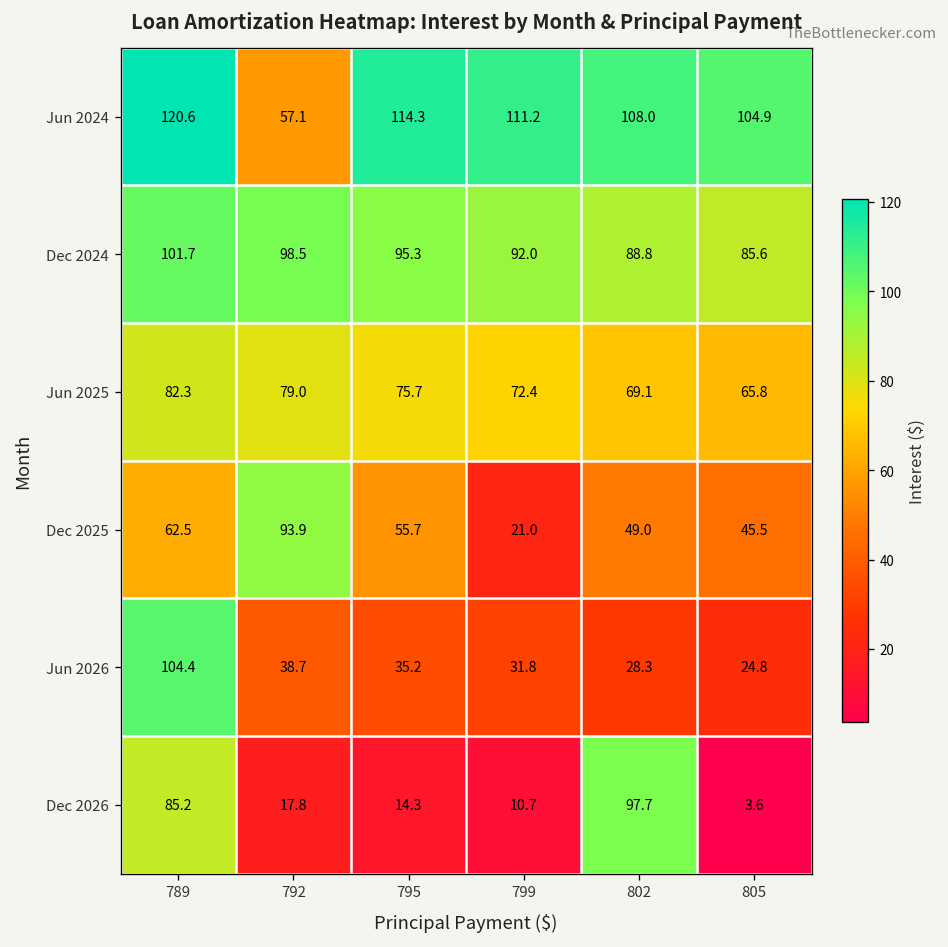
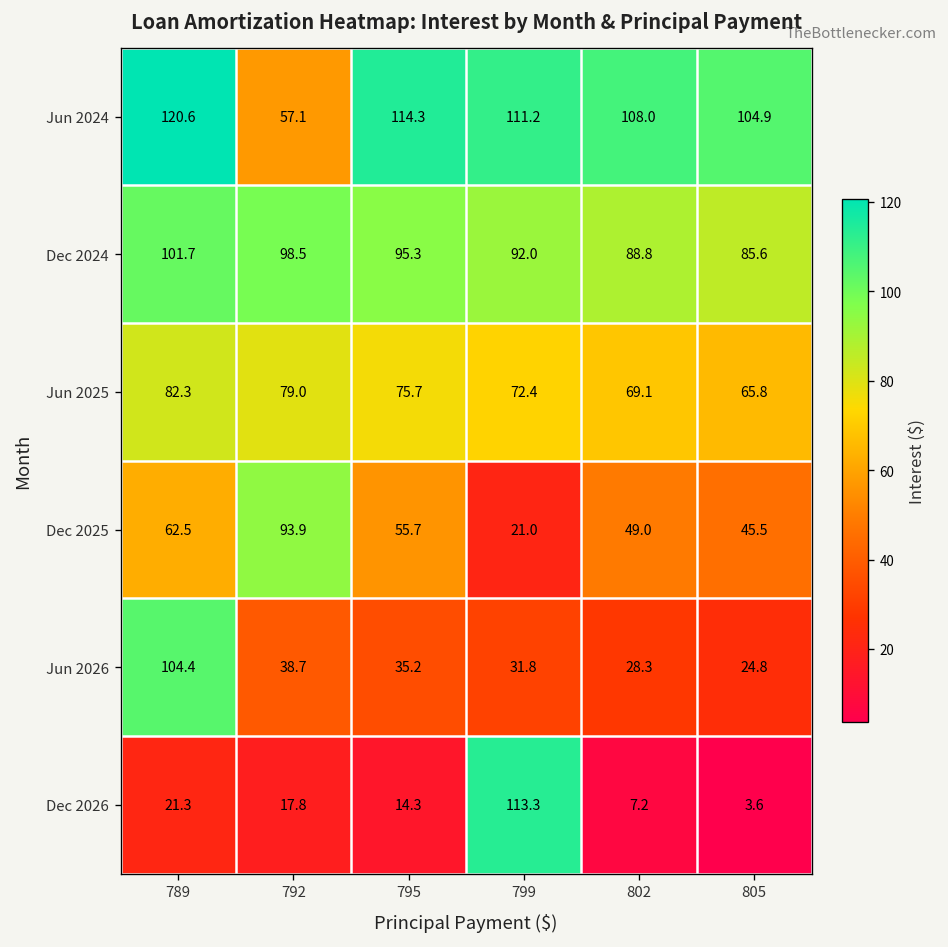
  {
    "Jun 2024": {
      "789": 120.6,
      "792": 57.1,
      "795": 114.3,
      "799": 111.2,
      "802": 108.0,
      "805": 104.9
    },
    "Dec 2024": {
      "789": 101.7,
      "792": 98.5,
      "795": 95.3,
      "799": 92.0,
      "802": 88.8,
      "805": 85.6
    },
    "Jun 2025": {
      "789": 82.3,
      "792": 79.0,
      "795": 75.7,
      "799": 72.4,
      "802": 69.1,
      "805": 65.8
    },
    "Dec 2025": {
      "789": 62.5,
      "792": 93.9,
      "795": 55.7,
      "799": 21.0,
      "802": 49.0,
      "805": 45.5
    },
    "Jun 2026": {
      "789": 104.4,
      "792": 38.7,
      "795": 35.2,
      "799": 31.8,
      "802": 28.3,
      "805": 24.8
    },
    "Dec 2026": {
-     "789": 85.2,
+     "789": 21.3,
      "792": 17.8,
      "795": 14.3,
-     "799": 10.7,
-     "802": 97.7,
+     "799": 113.3,
+     "802": 7.2,
      "805": 3.6
    }
  }
